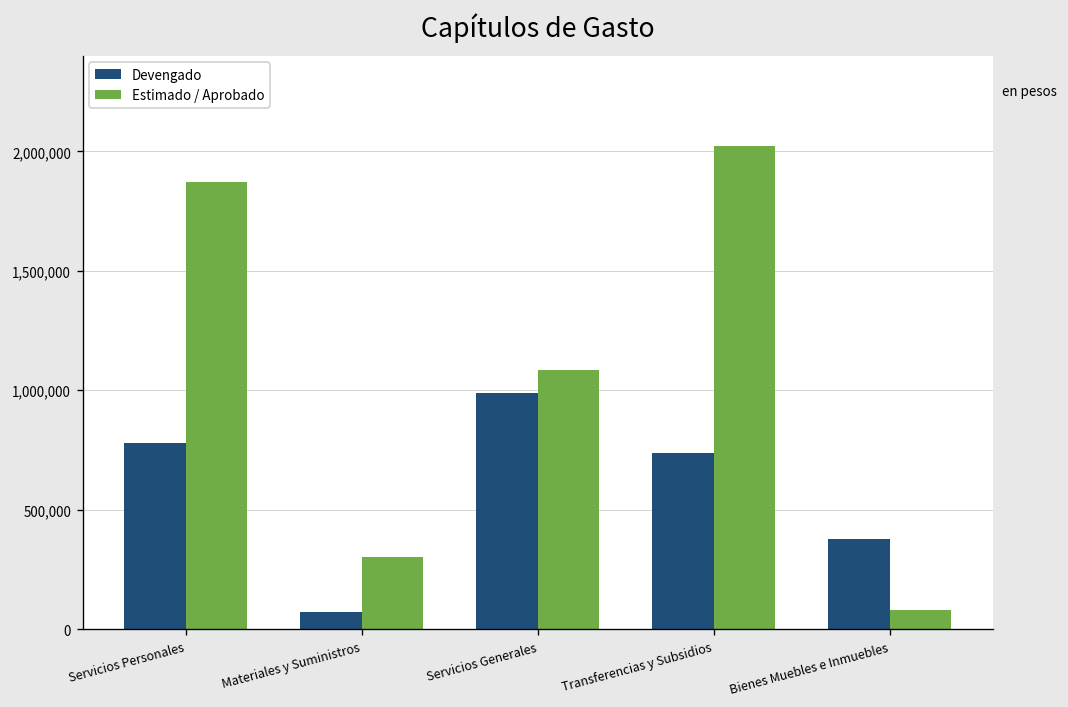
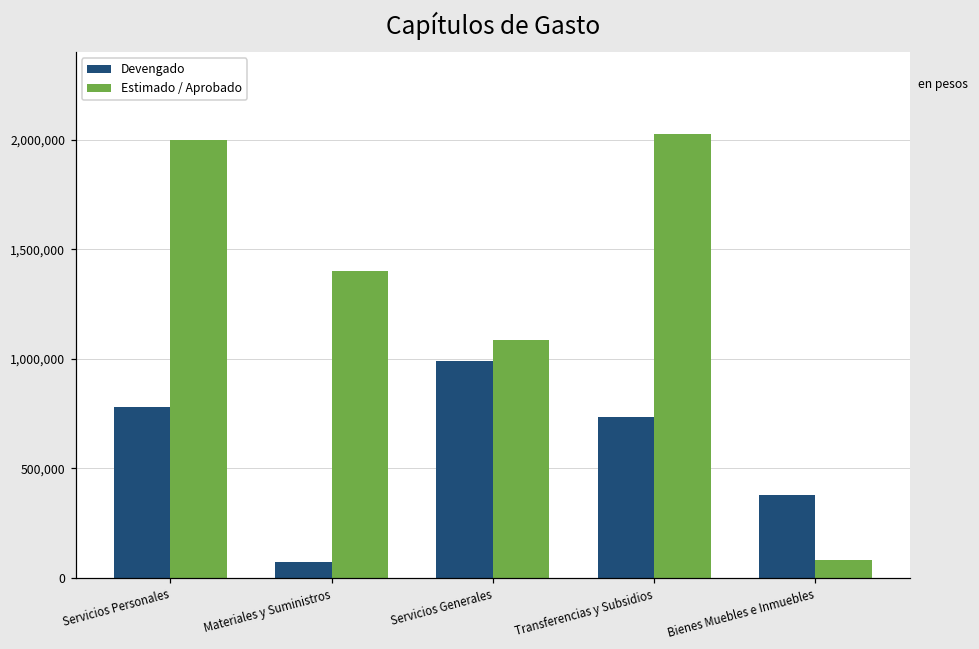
  {
    "Devengado": {
      "Servicios Personales": "780,000",
      "Materiales y Suministros": "70,000",
      "Servicios Generales": "990,000",
      "Transferencias y Subsidios": "740,000",
      "Bienes Muebles e Inmuebles": "380,000"
    },
    "Estimado / Aprobado": {
-     "Servicios Personales": "1,870,000",
-     "Materiales y Suministros": "300,000",
+     "Servicios Personales": "2,000,000",
+     "Materiales y Suministros": "1,400,000",
      "Servicios Generales": "1,080,000",
      "Transferencias y Subsidios": "2,020,000",
      "Bienes Muebles e Inmuebles": "80,000"
    }
  }
